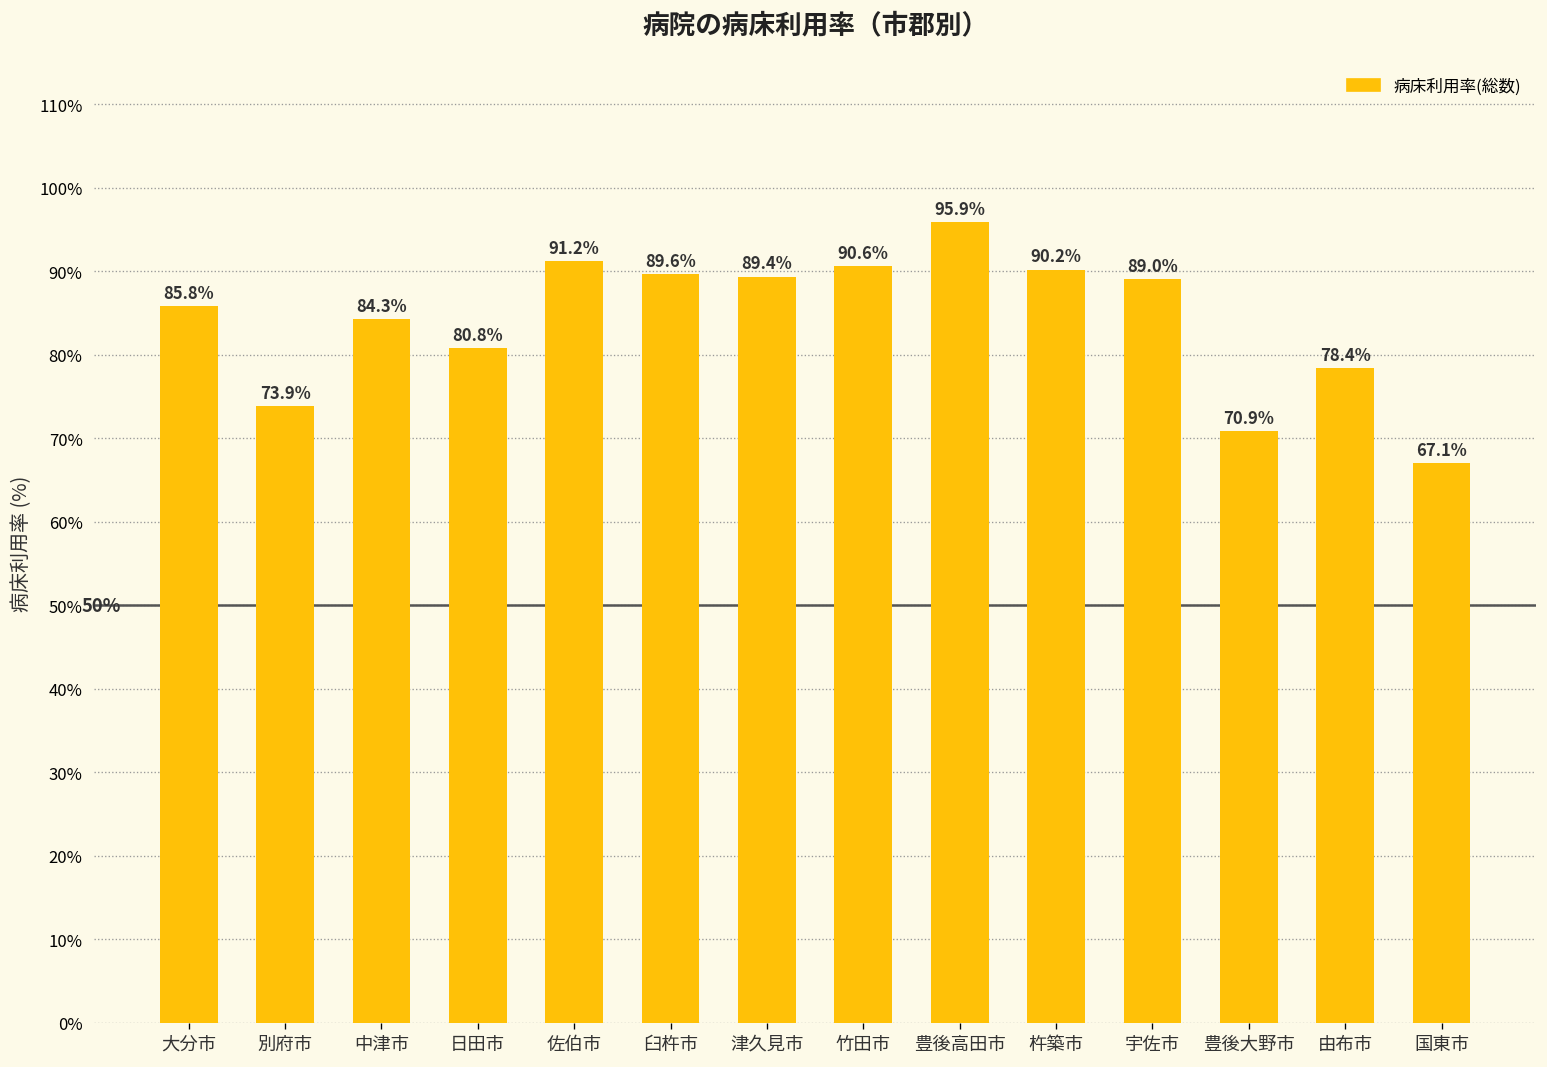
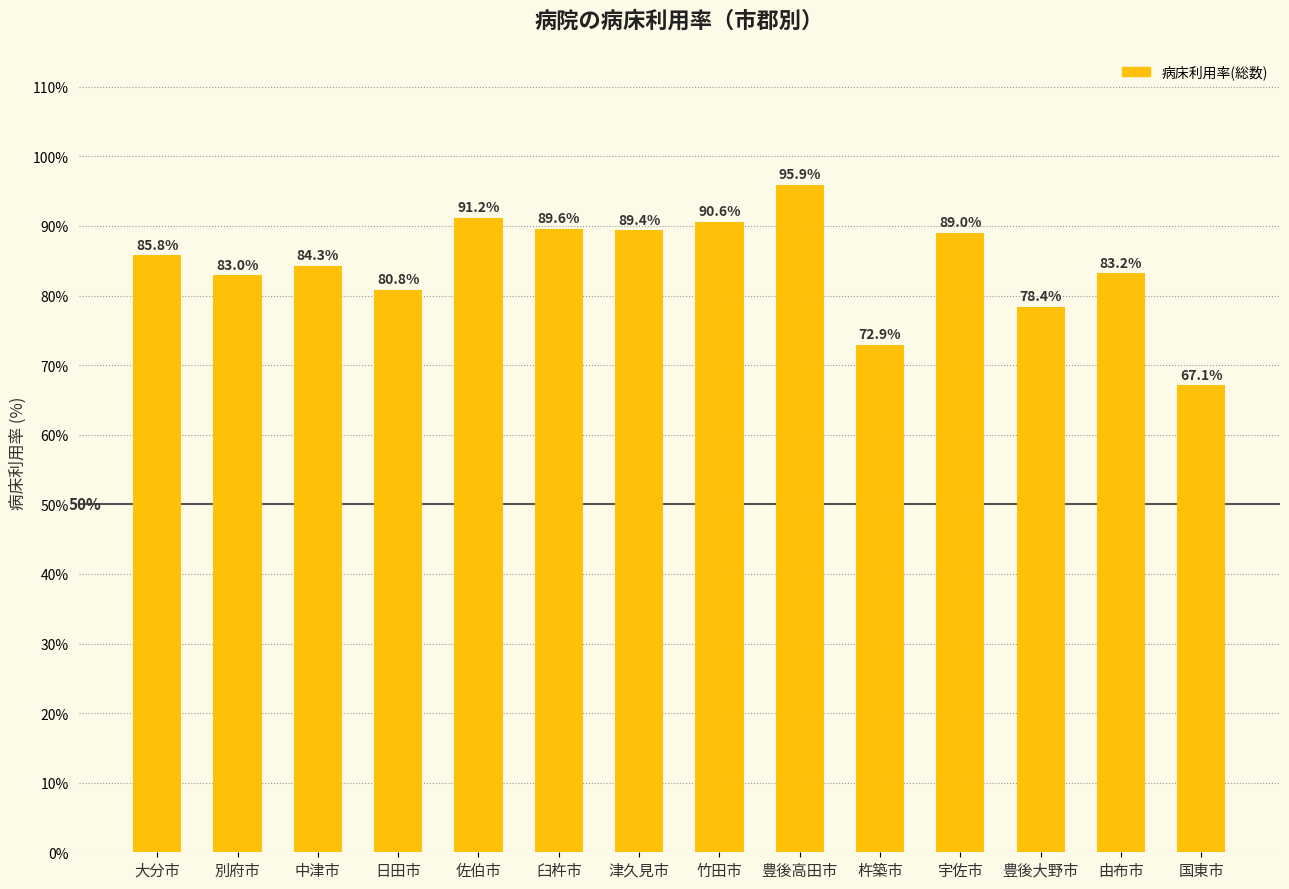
  {
    "大分市": "85.8%",
-   "別府市": "73.9%",
+   "別府市": "83.0%",
    "中津市": "84.3%",
    "日田市": "80.8%",
    "佐伯市": "91.2%",
    "臼杵市": "89.6%",
    "津久見市": "89.4%",
    "竹田市": "90.6%",
    "豊後高田市": "95.9%",
-   "杵築市": "90.2%",
+   "杵築市": "72.9%",
    "宇佐市": "89.0%",
-   "豊後大野市": "70.9%",
-   "由布市": "78.4%",
+   "豊後大野市": "78.4%",
+   "由布市": "83.2%",
    "国東市": "67.1%"
  }
